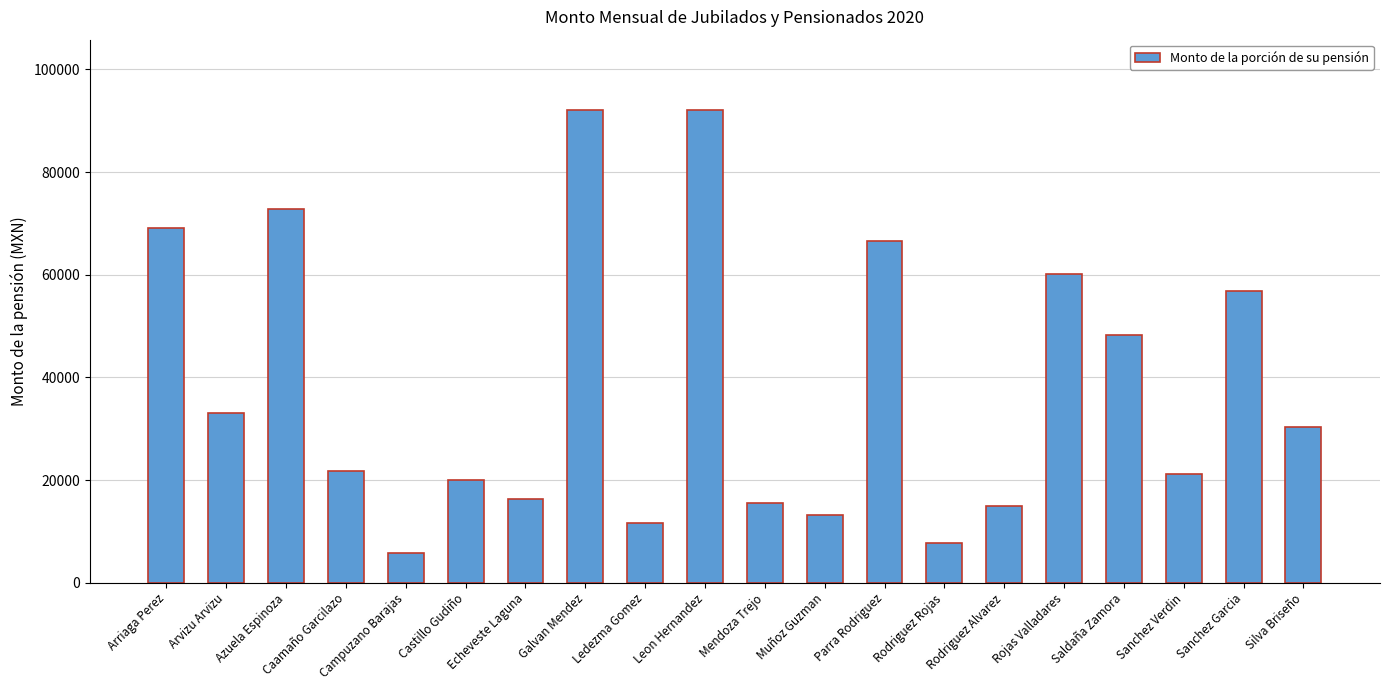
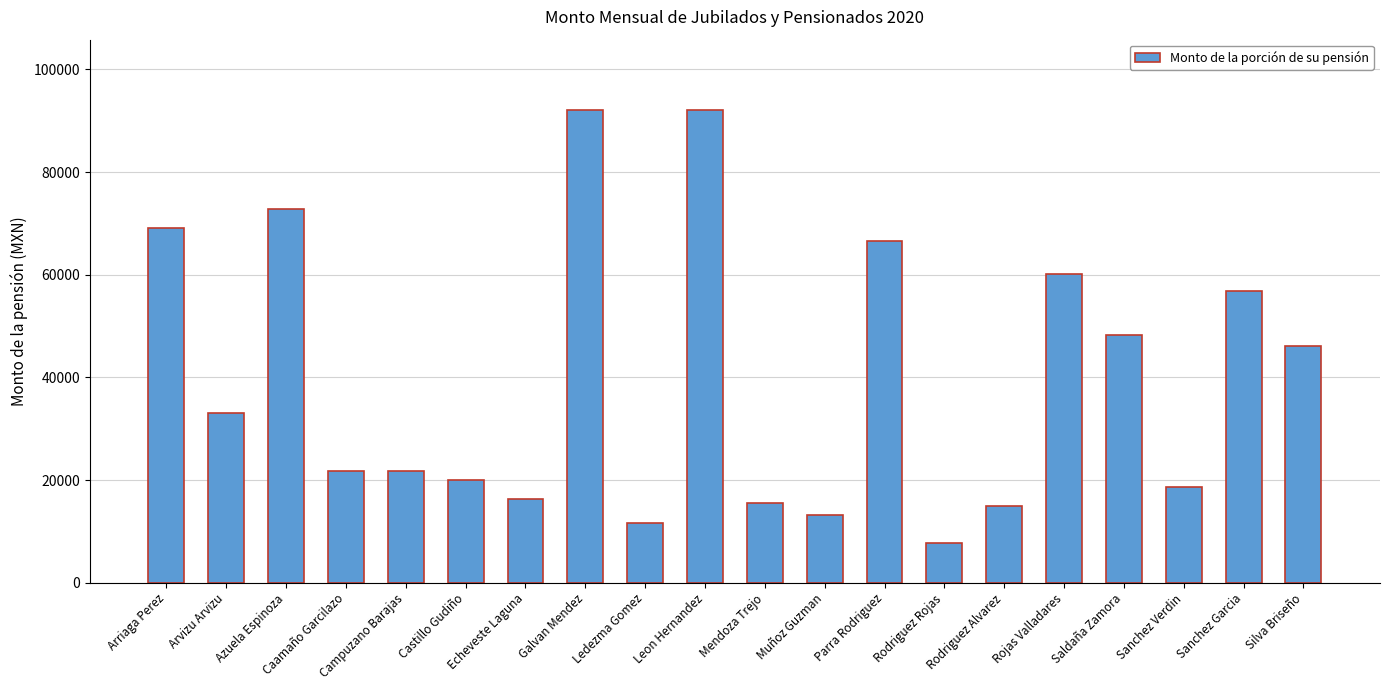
  {
    "Arriaga Perez": 69000,
    "Arvizu Arvizu": 33000,
    "Azuela Espinoza": 73000,
    "Caamaño Garcilazo": 22000,
-   "Campuzano Barajas": 6000,
+   "Campuzano Barajas": 22000,
    "Castillo Gudiño": 20000,
    "Echeveste Laguna": 16000,
    "Galvan Mendez": 92000,
    "Ledezma Gomez": 12000,
    "Leon Hernandez": 92000,
    "Mendoza Trejo": 16000,
    "Muñoz Guzman": 13000,
    "Parra Rodriguez": 66000,
    "Rodriguez Rojas": 8000,
    "Rodriguez Alvarez": 15000,
    "Rojas Valladares": 60000,
    "Saldaña Zamora": 48000,
-   "Sanchez Verdin": 21000,
+   "Sanchez Verdin": 19000,
    "Sanchez Garcia": 57000,
-   "Silva Briseño": 30000
+   "Silva Briseño": 46000
  }
